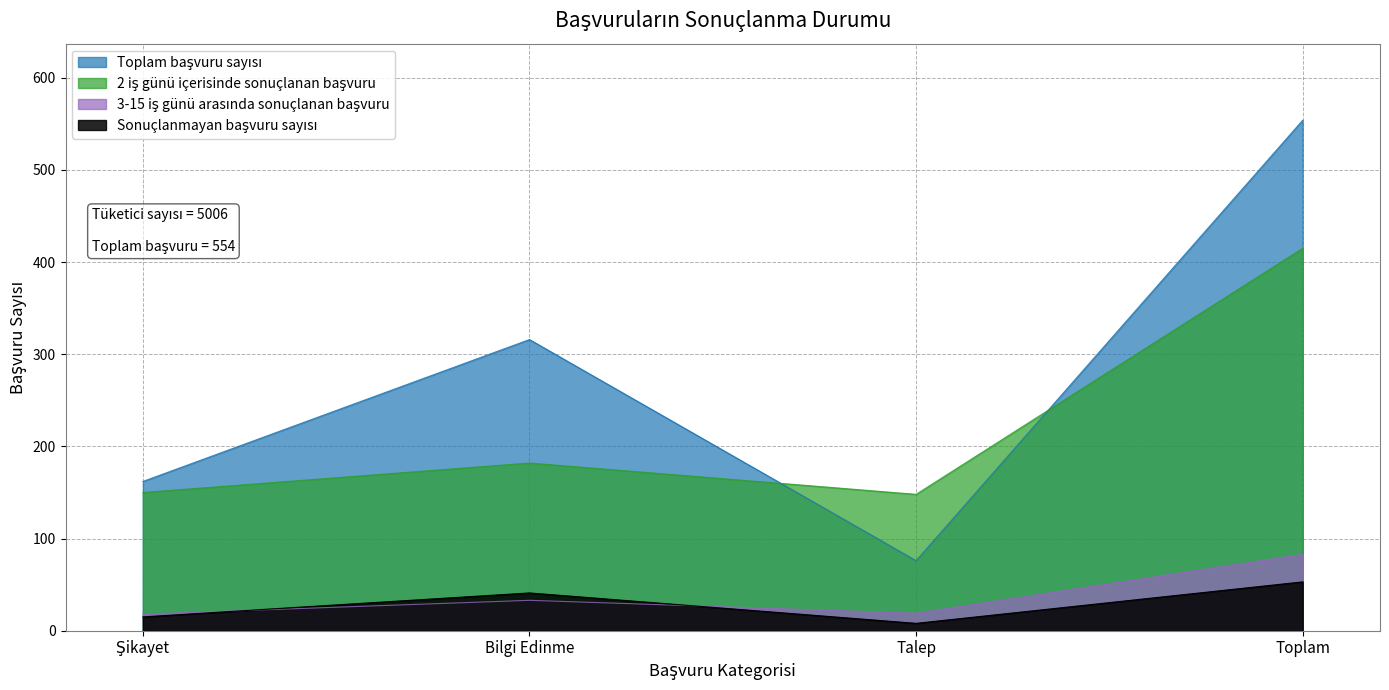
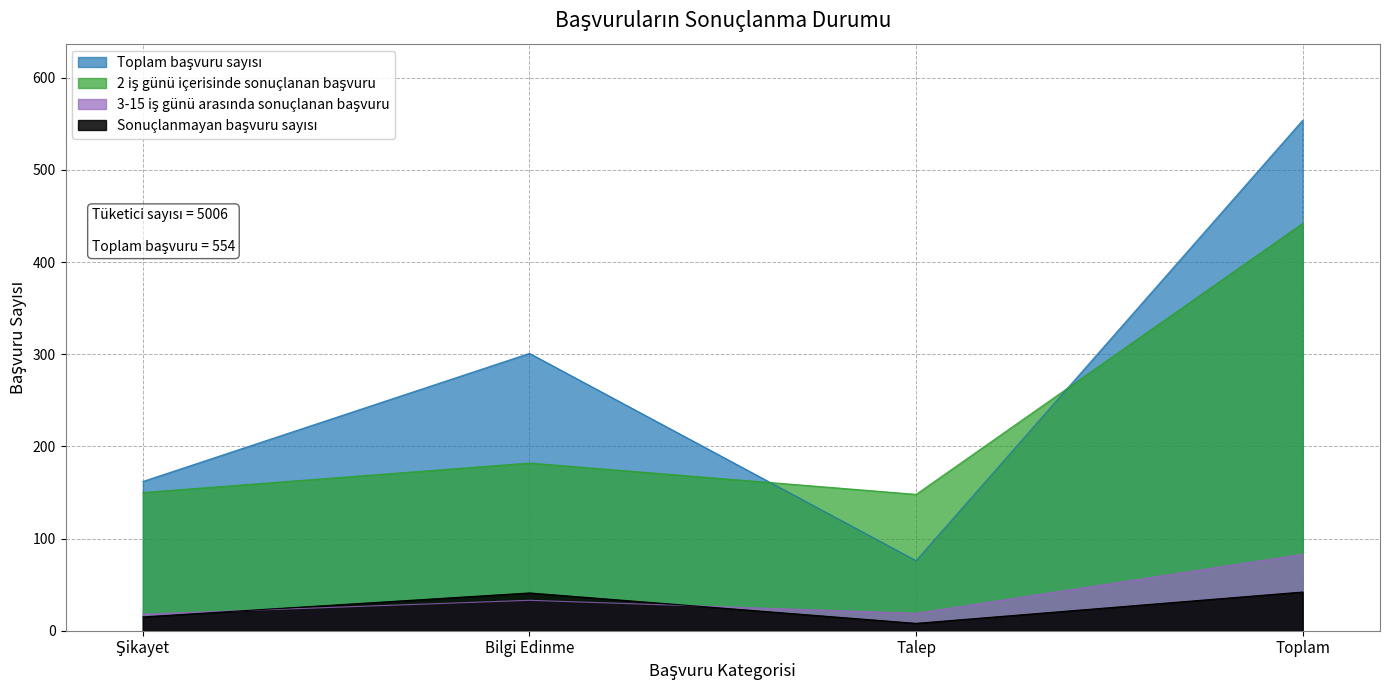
  {
    "Toplam başvuru sayısı": {
      "Şikayet": 160,
-     "Bilgi Edinme": 320,
+     "Bilgi Edinme": 300,
      "Talep": 80,
      "Toplam": 550
    },
    "2 iş günü içerisinde sonuçlanan başvuru": {
      "Şikayet": 150,
      "Bilgi Edinme": 180,
      "Talep": 150,
-     "Toplam": 420
+     "Toplam": 440
    },
    "3-15 iş günü arasında sonuçlanan başvuru": {
      "Şikayet": 20,
      "Bilgi Edinme": 30,
      "Talep": 20,
      "Toplam": 80
    },
    "Sonuçlanmayan başvuru sayısı": {
      "Şikayet": 20,
      "Bilgi Edinme": 40,
      "Talep": 10,
-     "Toplam": 50
+     "Toplam": 40
    }
  }
